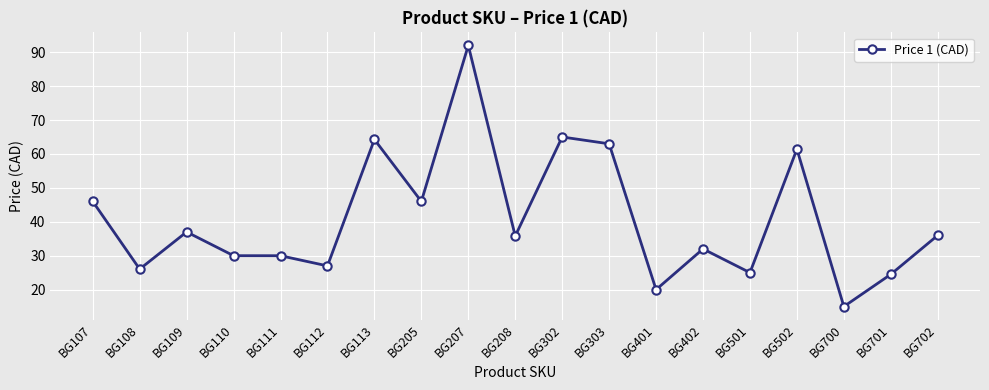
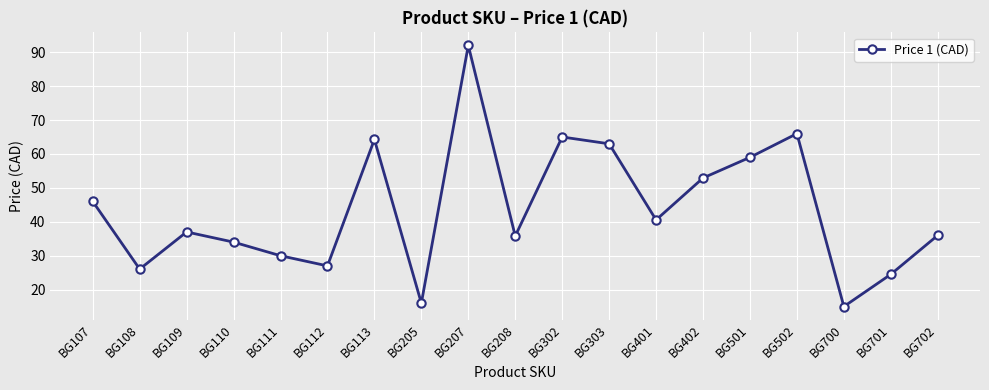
  {
    "BG107": 46,
    "BG108": 26,
    "BG109": 37,
-   "BG110": 30,
+   "BG110": 34,
    "BG111": 30,
    "BG112": 27,
    "BG113": 64,
-   "BG205": 46,
+   "BG205": 16,
    "BG207": 92,
    "BG208": 36,
    "BG302": 65,
    "BG303": 63,
-   "BG401": 20,
-   "BG402": 32,
-   "BG501": 25,
-   "BG502": 61,
+   "BG401": 41,
+   "BG402": 53,
+   "BG501": 59,
+   "BG502": 66,
    "BG700": 15,
    "BG701": 25,
    "BG702": 36
  }
